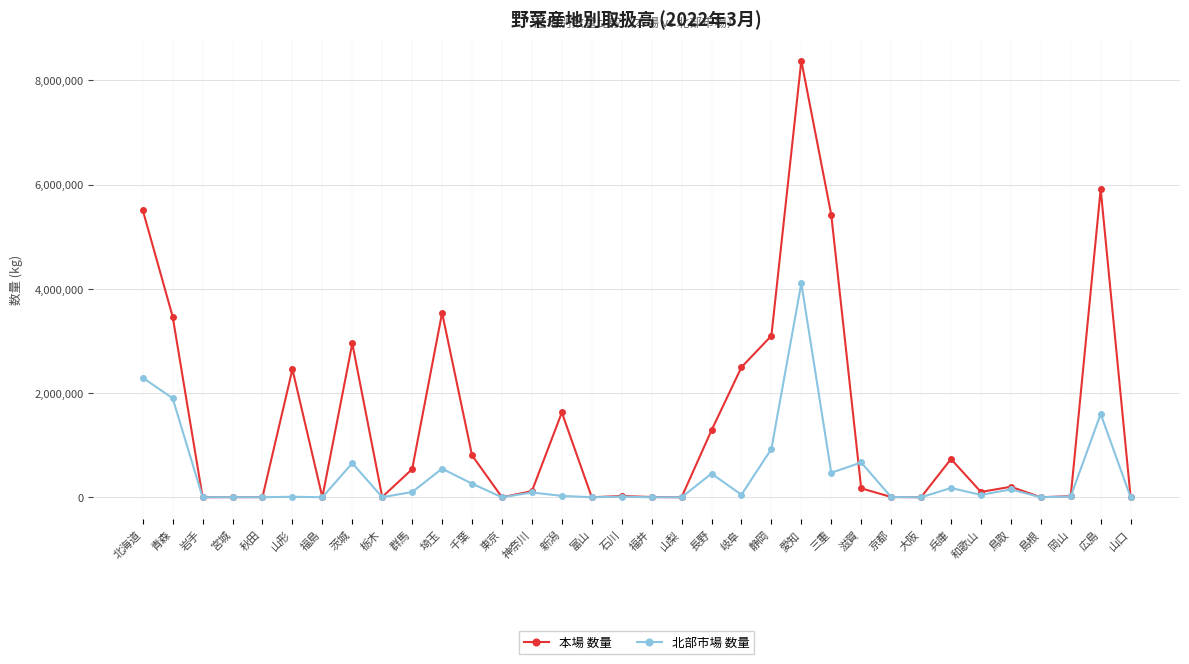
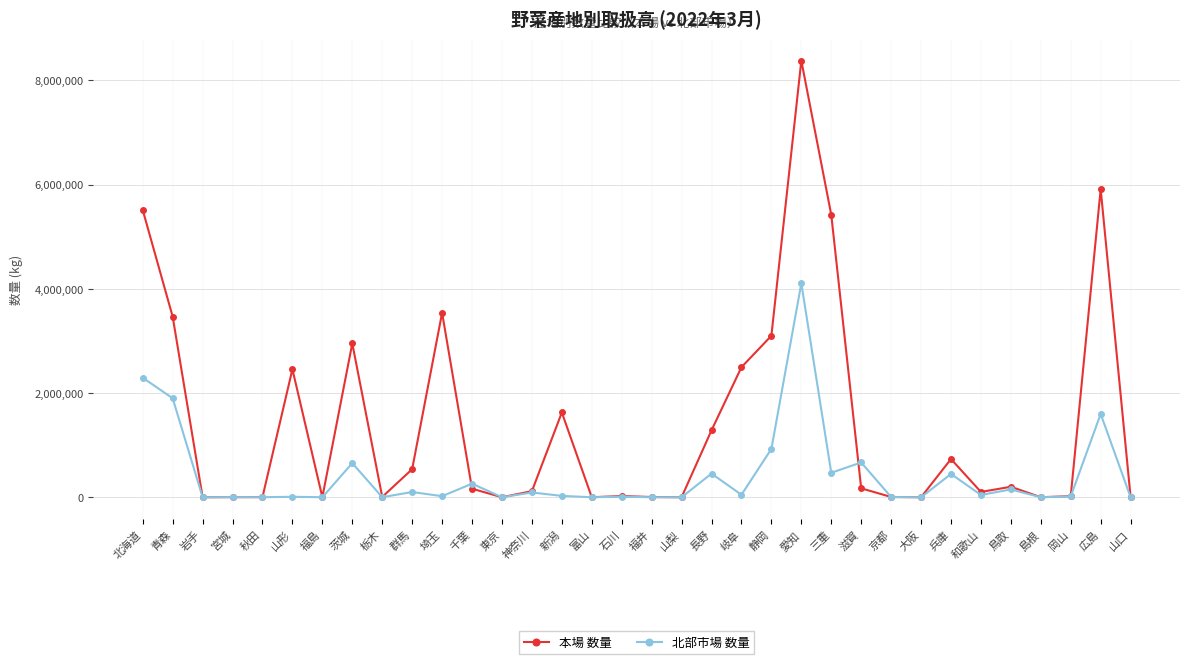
  {
    "本場 数量": {
      "北海道": "5,500,000",
      "青森": "3,500,000",
      "山形": "2,500,000",
      "茨城": "3,000,000",
      "群馬": "500,000",
      "埼玉": "3,500,000",
-     "千葉": "800,000",
+     "千葉": "200,000",
      "新潟": "1,600,000",
      "長野": "1,300,000",
      "岐阜": "2,500,000",
      "静岡": "3,100,000",
      "愛知": "8,400,000",
      "三重": "5,400,000",
      "滋賀": "200,000",
      "兵庫": "700,000",
      "和歌山": "100,000",
      "鳥取": "200,000",
      "広島": "5,900,000"
    },
    "北部市場 数量": {
      "北海道": "2,300,000",
      "青森": "1,900,000",
      "山形": "0",
      "茨城": "700,000",
      "群馬": "100,000",
-     "埼玉": "500,000",
+     "埼玉": "0",
      "千葉": "300,000",
      "新潟": "0",
      "長野": "500,000",
      "岐阜": "0",
      "静岡": "900,000",
      "愛知": "4,100,000",
      "三重": "500,000",
      "滋賀": "700,000",
-     "兵庫": "200,000",
+     "兵庫": "400,000",
      "和歌山": "0",
      "鳥取": "100,000",
      "広島": "1,600,000"
    }
  }
